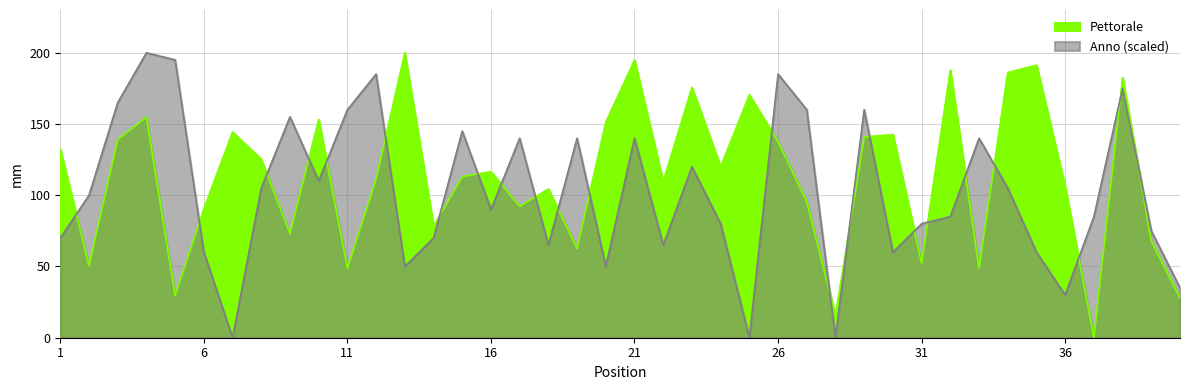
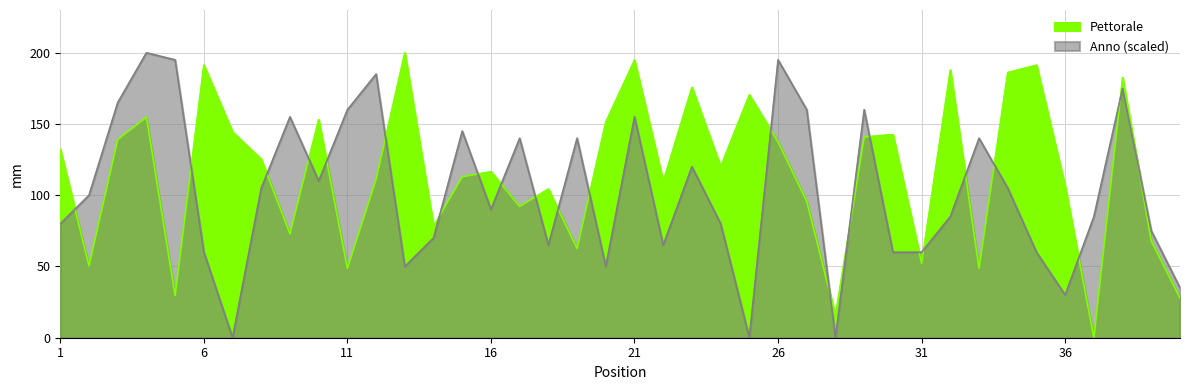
  {
    "Pettorale": {
      "1": 132,
-     "6": 90,
+     "6": 191,
      "11": 49,
      "16": 117,
      "21": 195,
      "26": 137,
      "31": 52,
      "36": 106
    },
    "Anno (scaled)": {
-     "1": 70,
+     "1": 80,
      "6": 60,
      "11": 160,
      "16": 90,
-     "21": 140,
-     "26": 185,
-     "31": 80,
+     "21": 155,
+     "26": 195,
+     "31": 60,
      "36": 30
    }
  }
